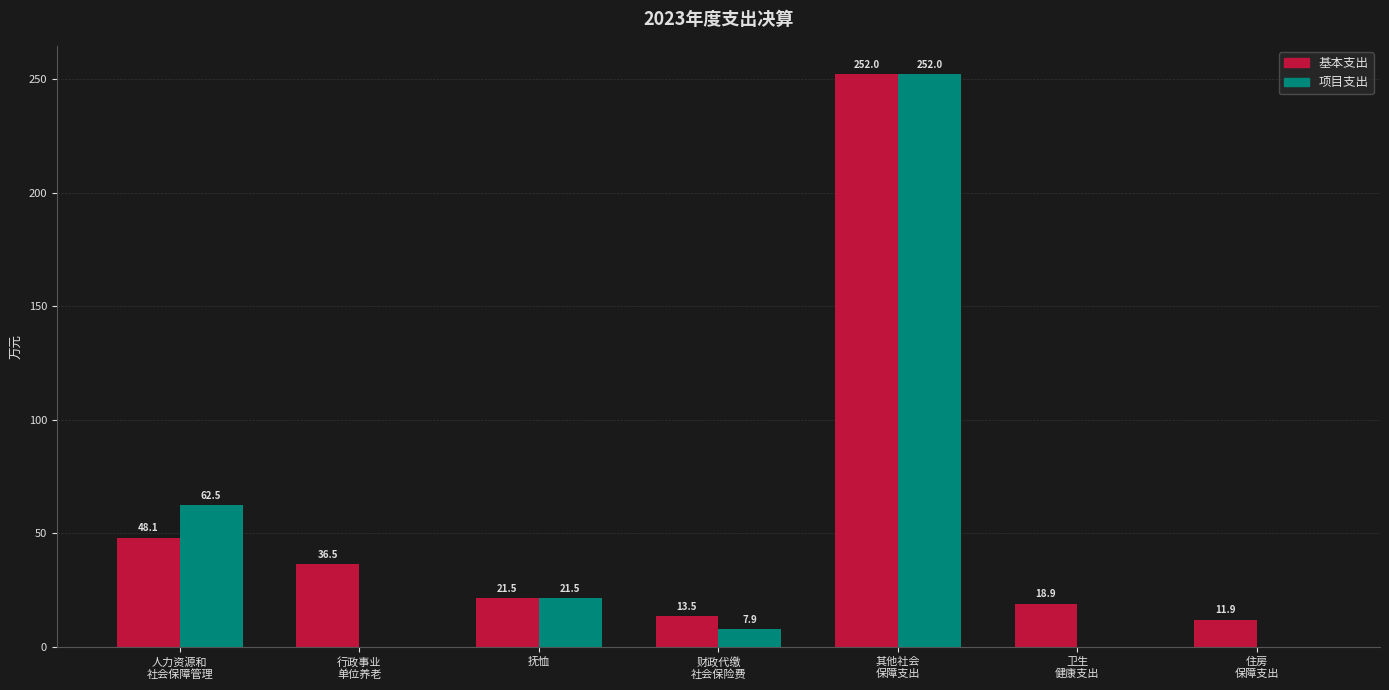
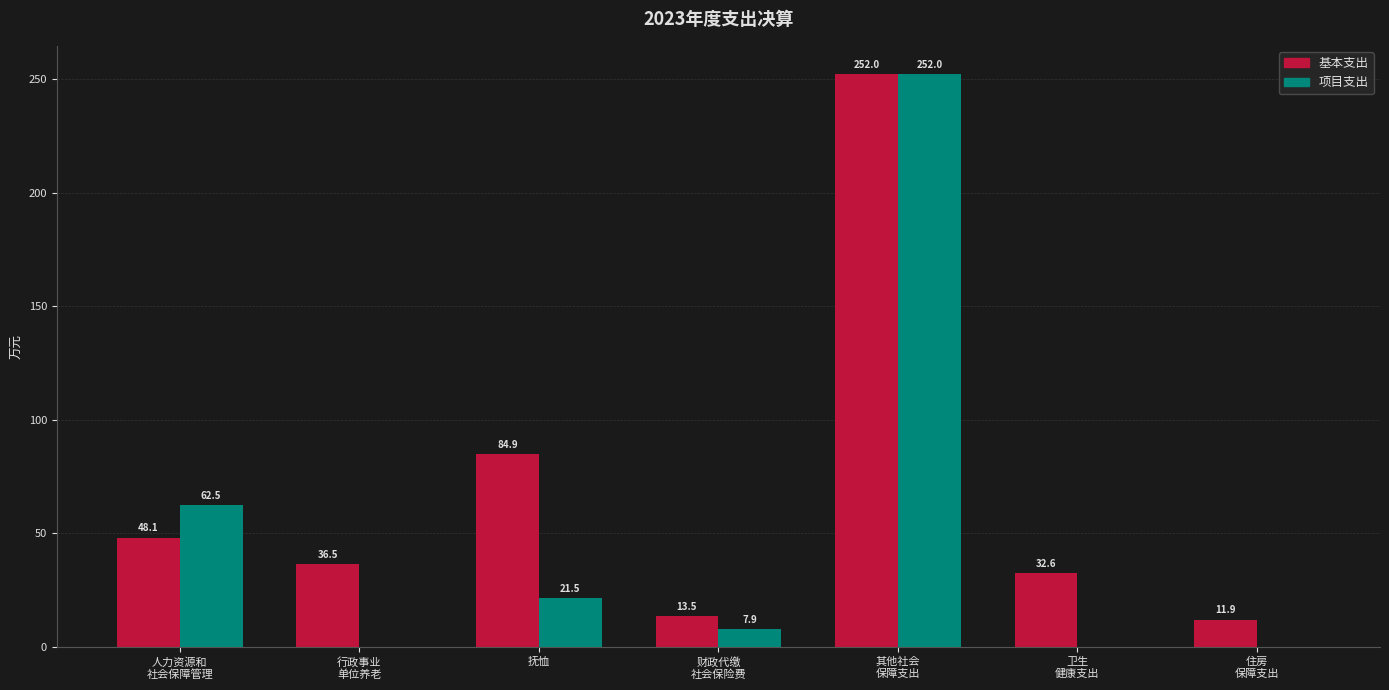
  {
    "基本支出": {
      "人力资源和 社会保障管理": 48.1,
      "行政事业 单位养老": 36.5,
-     "抚恤": 21.5,
+     "抚恤": 84.9,
      "财政代缴 社会保险费": 13.5,
      "其他社会 保障支出": 252.0,
-     "卫生 健康支出": 18.9,
+     "卫生 健康支出": 32.6,
      "住房 保障支出": 11.9
    },
    "项目支出": {
      "人力资源和 社会保障管理": 62.5,
      "抚恤": 21.5,
      "财政代缴 社会保险费": 7.9,
      "其他社会 保障支出": 252.0
    }
  }
